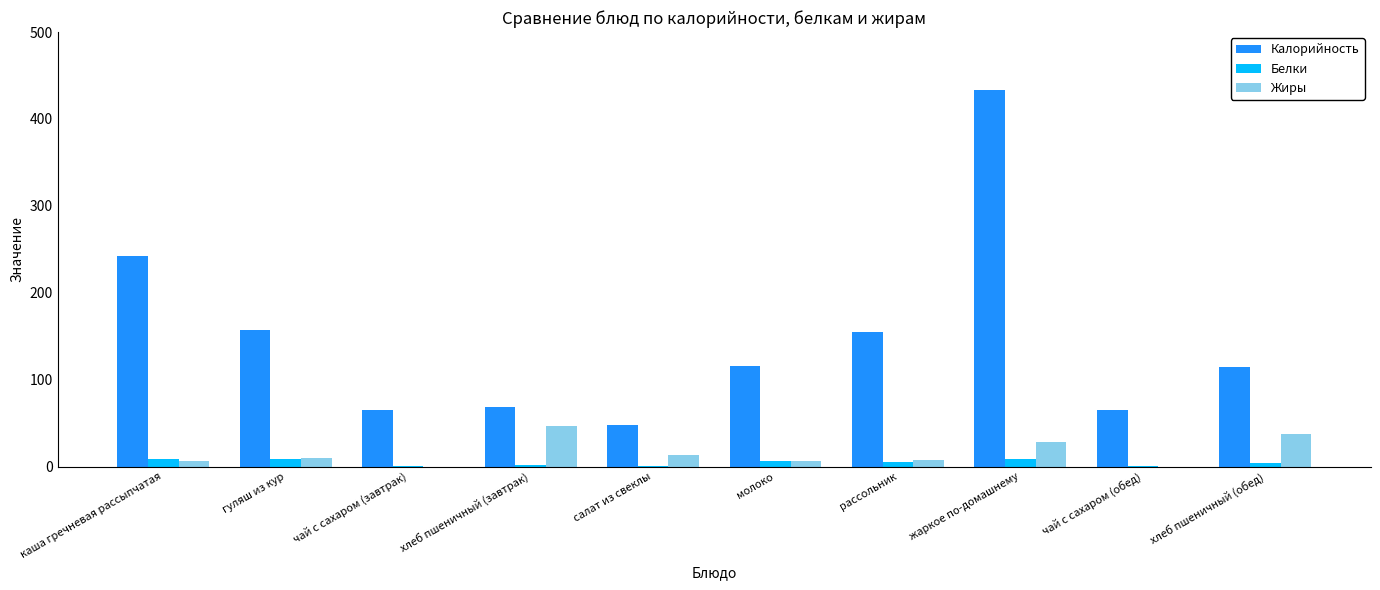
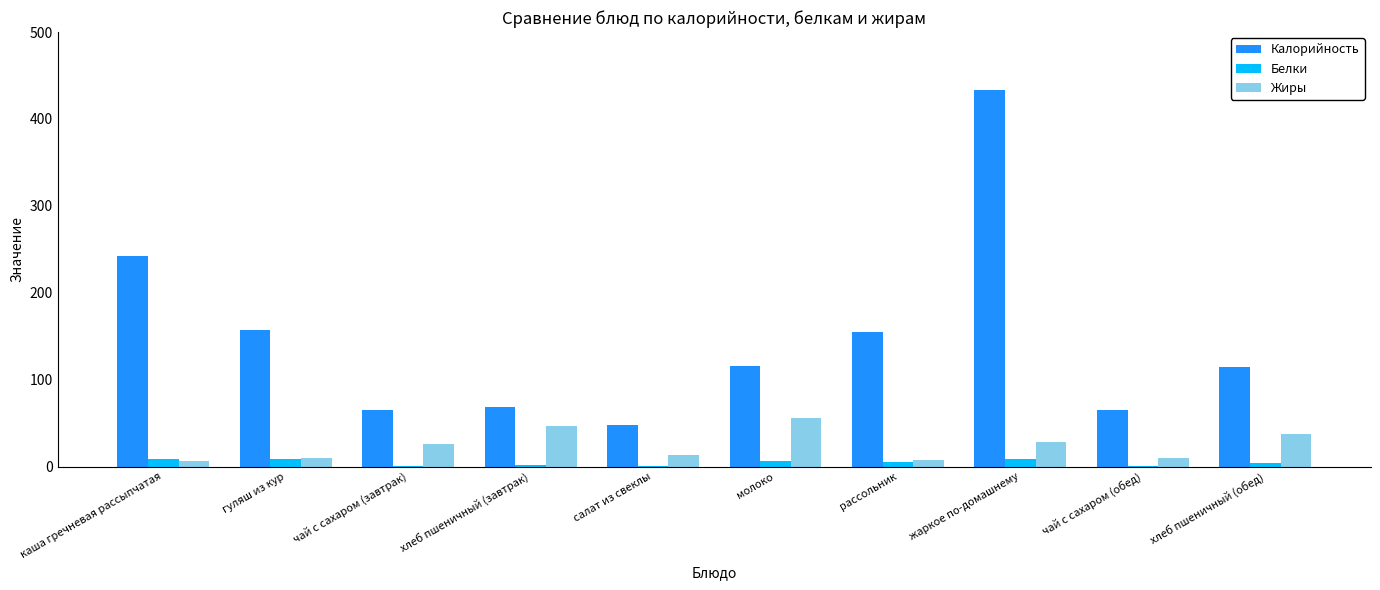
  {
    "Жиры": {
      "каша гречневая рассыпчатая": 10,
      "гуляш из кур": 10,
-     "чай с сахаром (завтрак)": 0,
+     "чай с сахаром (завтрак)": 30,
      "хлеб пшеничный (завтрак)": 50,
      "салат из свеклы": 10,
-     "молоко": 10,
+     "молоко": 60,
      "рассольник": 10,
      "жаркое по-домашнему": 30,
-     "чай с сахаром (обед)": 0,
+     "чай с сахаром (обед)": 10,
      "хлеб пшеничный (обед)": 40
    }
  }
